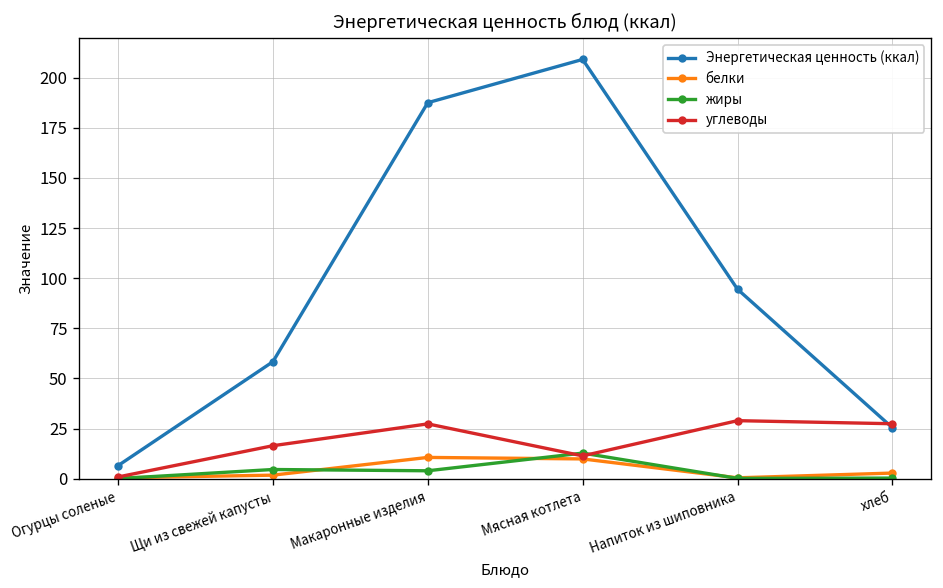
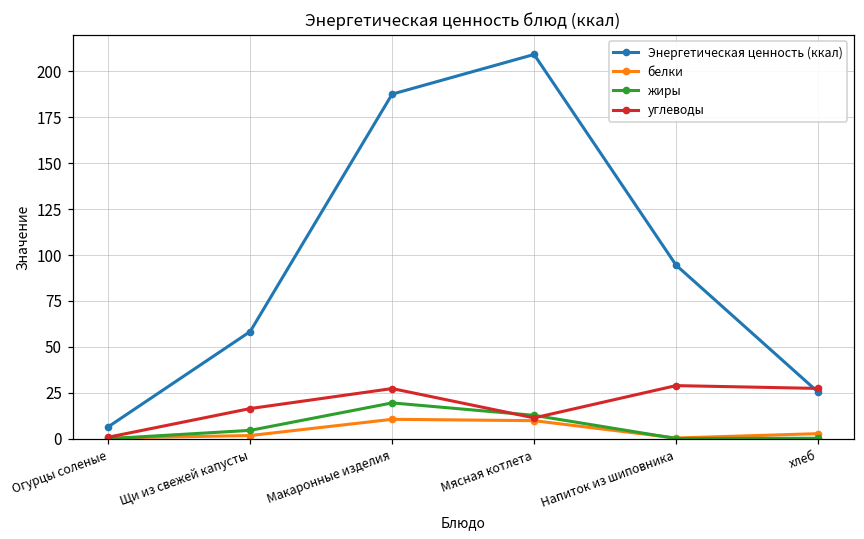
  {
    "Энергетическая ценность (ккал)": {
      "Огурцы соленые": 7,
      "Щи из свежей капусты": 58,
      "Макаронные изделия": 188,
      "Мясная котлета": 209,
      "Напиток из шиповника": 95,
      "хлеб": 25
    },
    "белки": {
      "Щи из свежей капусты": 2,
      "Макаронные изделия": 11,
      "хлеб": 3
    },
    "жиры": {
      "Щи из свежей капусты": 5,
-     "Макаронные изделия": 4,
+     "Макаронные изделия": 20,
      "хлеб": 0
    },
    "углеводы": {
      "Щи из свежей капусты": 16,
      "Макаронные изделия": 27,
      "Напиток из шиповника": 29,
      "хлеб": 27
    }
  }
